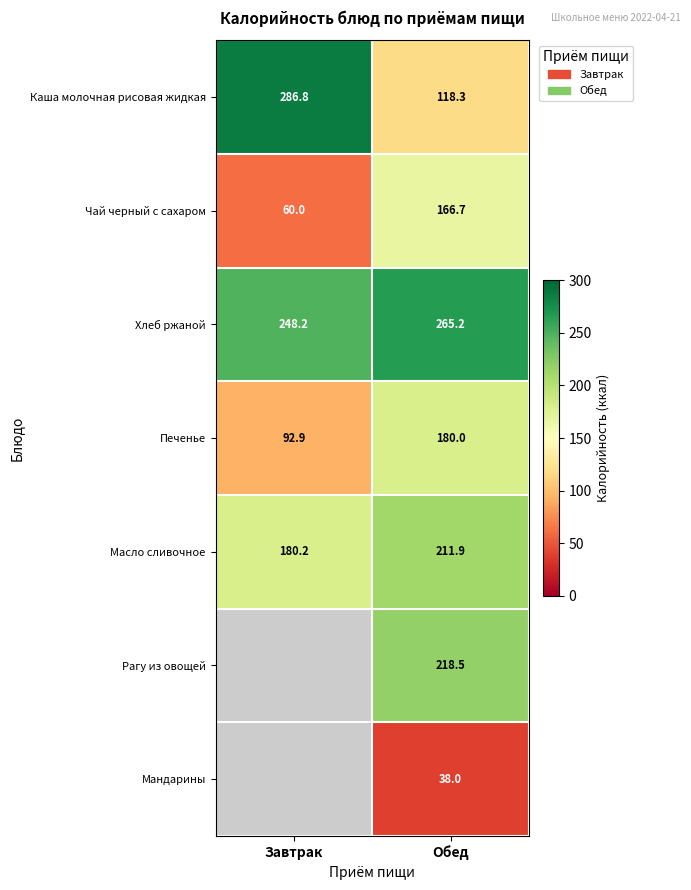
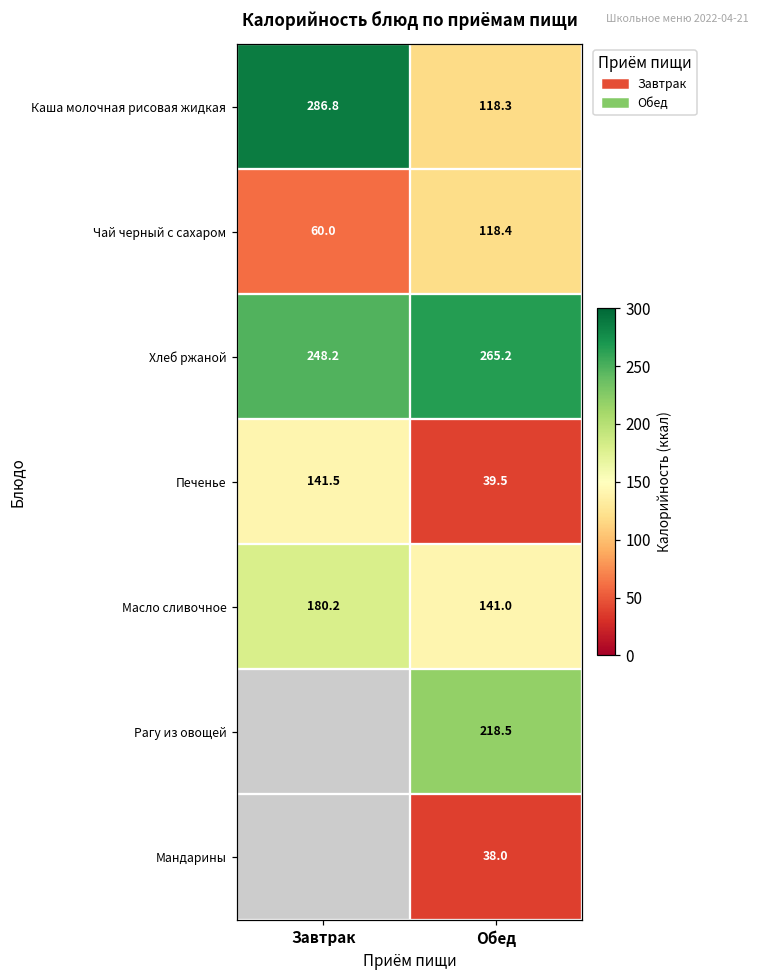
  {
    "Каша молочная рисовая жидкая": {
      "Завтрак": 286.8,
      "Обед": 118.3
    },
    "Чай черный с сахаром": {
      "Завтрак": 60.0,
-     "Обед": 166.7
+     "Обед": 118.4
    },
    "Хлеб ржаной": {
      "Завтрак": 248.2,
      "Обед": 265.2
    },
    "Печенье": {
-     "Завтрак": 92.9,
-     "Обед": 180.0
+     "Завтрак": 141.5,
+     "Обед": 39.5
    },
    "Масло сливочное": {
      "Завтрак": 180.2,
-     "Обед": 211.9
+     "Обед": 141.0
    },
    "Рагу из овощей": {
      "Обед": 218.5
    },
    "Мандарины": {
      "Обед": 38.0
    }
  }
